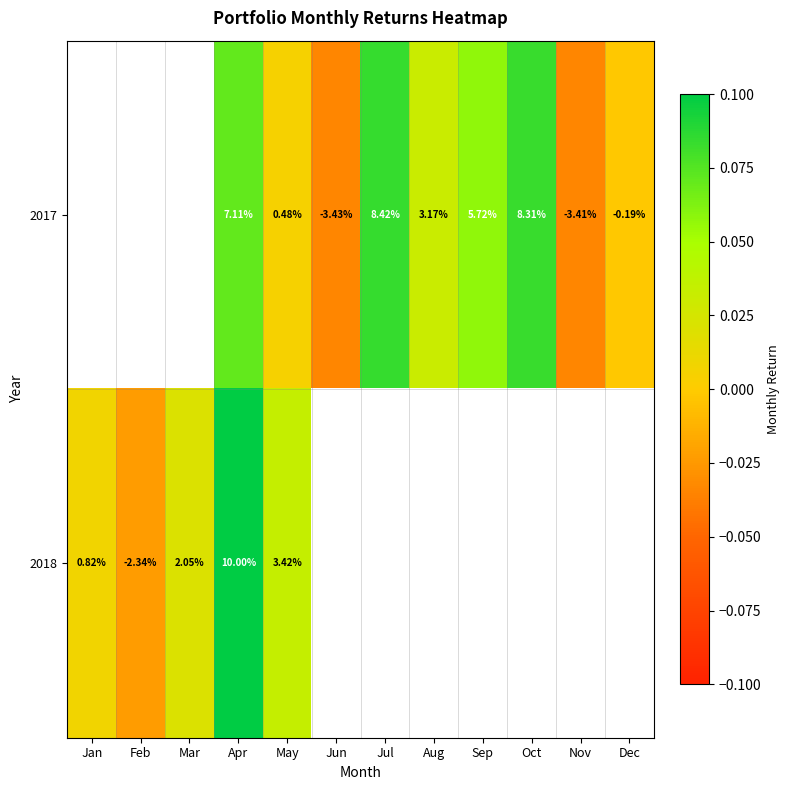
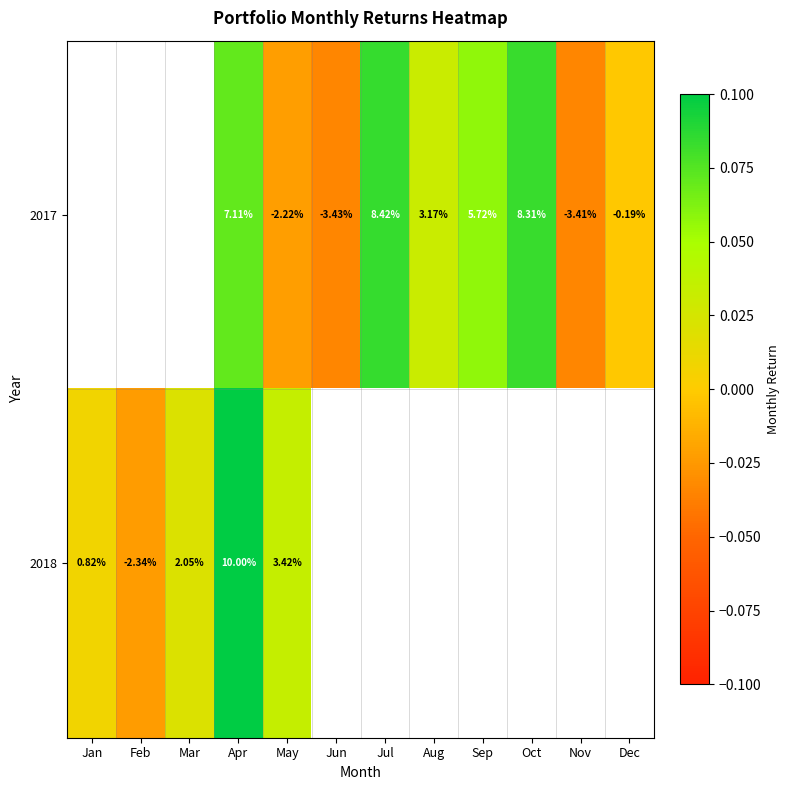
  {
    "2017": {
      "Apr": "7.11%",
-     "May": "0.48%",
+     "May": "-2.22%",
      "Jun": "-3.43%",
      "Jul": "8.42%",
      "Aug": "3.17%",
      "Sep": "5.72%",
      "Oct": "8.31%",
      "Nov": "-3.41%",
      "Dec": "-0.19%"
    },
    "2018": {
      "Jan": "0.82%",
      "Feb": "-2.34%",
      "Mar": "2.05%",
      "Apr": "10.00%",
      "May": "3.42%"
    }
  }
